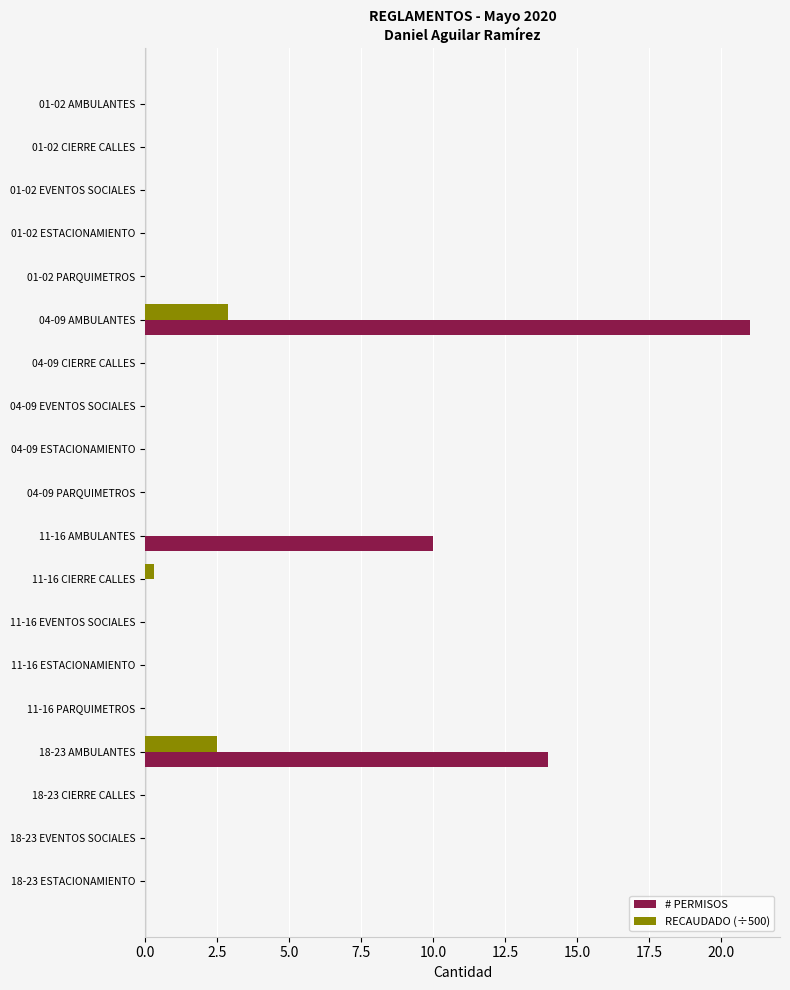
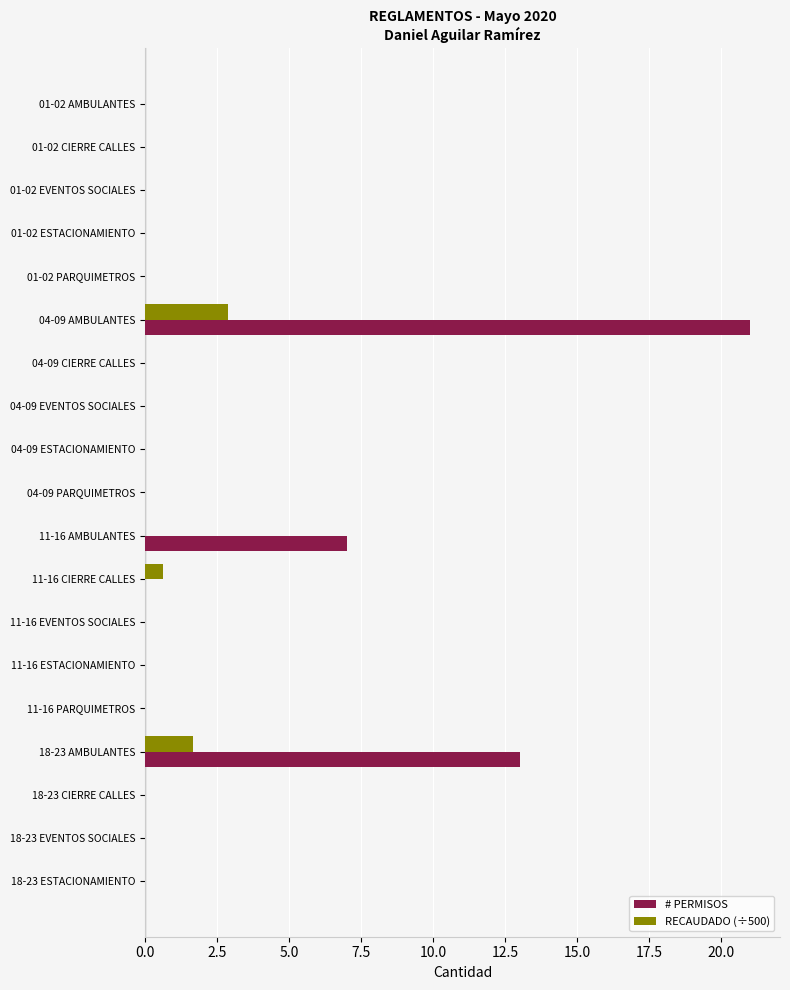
  {
    "# PERMISOS": {
      "01-02 AMBULANTES": 0,
      "01-02 CIERRE CALLES": 0,
      "01-02 EVENTOS SOCIALES": 0,
      "01-02 ESTACIONAMIENTO": 0,
      "01-02 PARQUIMETROS": 0,
      "04-09 AMBULANTES": 21,
      "04-09 CIERRE CALLES": 0,
      "04-09 EVENTOS SOCIALES": 0,
      "04-09 ESTACIONAMIENTO": 0,
      "04-09 PARQUIMETROS": 0,
-     "11-16 AMBULANTES": 10,
+     "11-16 AMBULANTES": 7,
      "11-16 CIERRE CALLES": 0,
      "11-16 EVENTOS SOCIALES": 0,
      "11-16 ESTACIONAMIENTO": 0,
      "11-16 PARQUIMETROS": 0,
-     "18-23 AMBULANTES": 14,
+     "18-23 AMBULANTES": 13,
      "18-23 CIERRE CALLES": 0,
      "18-23 EVENTOS SOCIALES": 0,
      "18-23 ESTACIONAMIENTO": 0
    },
    "RECAUDADO (÷500)": {
      "01-02 AMBULANTES": 0.0,
      "01-02 CIERRE CALLES": 0.0,
      "01-02 EVENTOS SOCIALES": 0.0,
      "01-02 ESTACIONAMIENTO": 0.0,
      "01-02 PARQUIMETROS": 0.0,
      "04-09 AMBULANTES": 2.9,
      "04-09 CIERRE CALLES": 0.0,
      "04-09 EVENTOS SOCIALES": 0.0,
      "04-09 ESTACIONAMIENTO": 0.0,
      "04-09 PARQUIMETROS": 0.0,
      "11-16 AMBULANTES": 0.0,
-     "11-16 CIERRE CALLES": 0.3,
+     "11-16 CIERRE CALLES": 0.6,
      "11-16 EVENTOS SOCIALES": 0.0,
      "11-16 ESTACIONAMIENTO": 0.0,
      "11-16 PARQUIMETROS": 0.0,
-     "18-23 AMBULANTES": 2.5,
+     "18-23 AMBULANTES": 1.6,
      "18-23 CIERRE CALLES": 0.0,
      "18-23 EVENTOS SOCIALES": 0.0,
      "18-23 ESTACIONAMIENTO": 0.0
    }
  }
